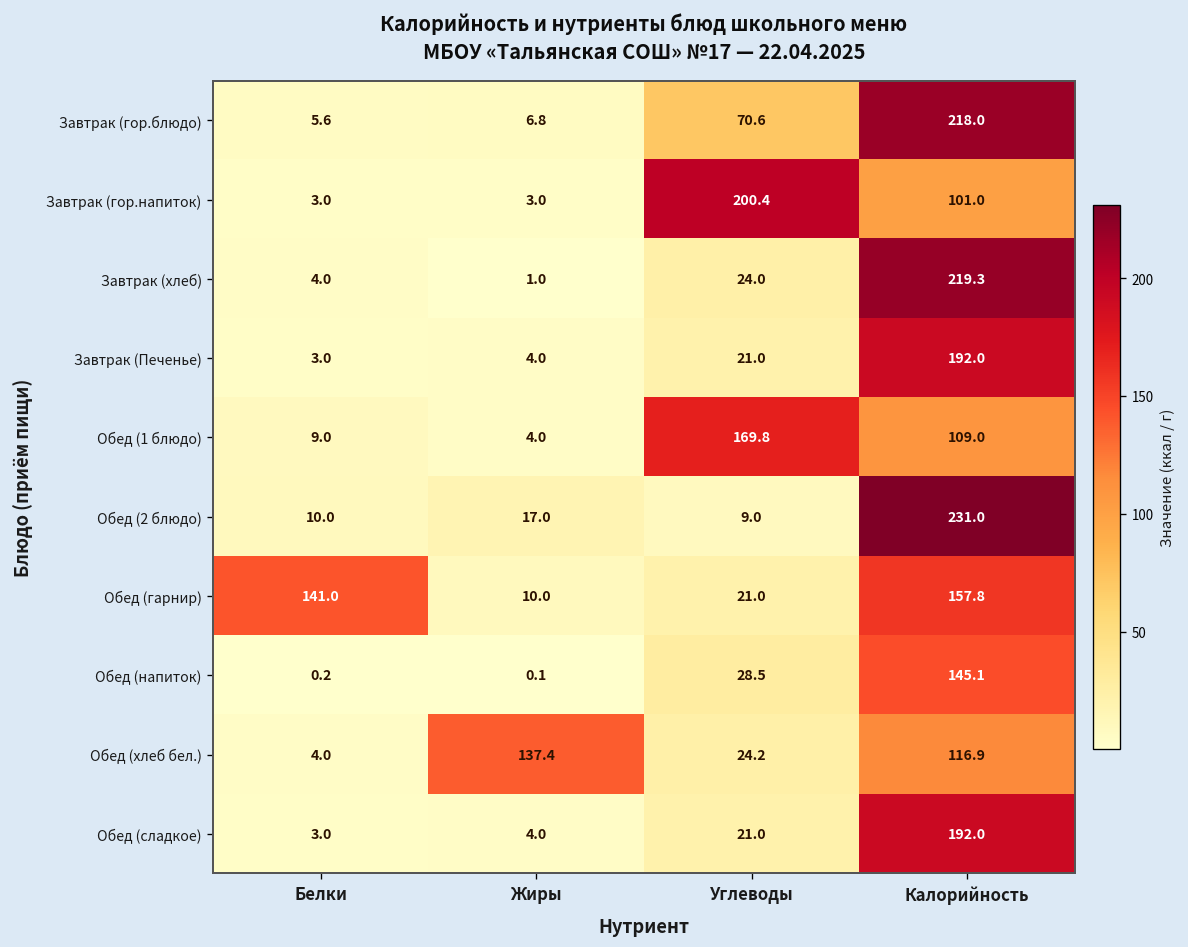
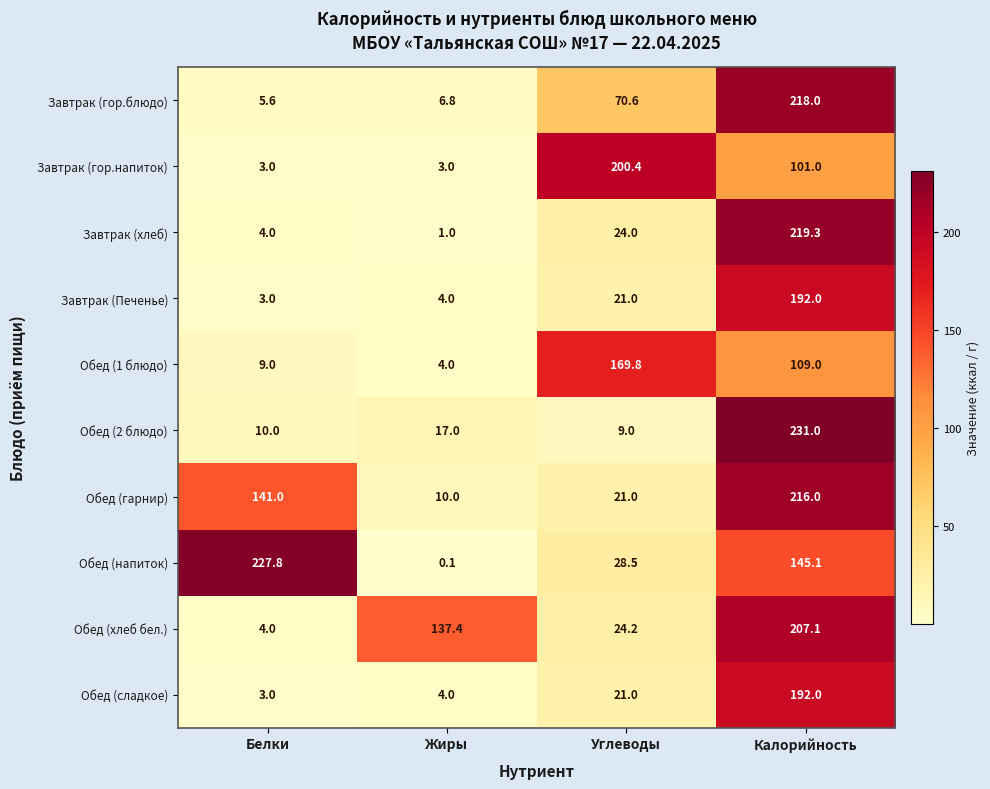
  {
    "Завтрак (гор.блюдо)": {
      "Белки": 5.6,
      "Жиры": 6.8,
      "Углеводы": 70.6,
      "Калорийность": 218.0
    },
    "Завтрак (гор.напиток)": {
      "Белки": 3.0,
      "Жиры": 3.0,
      "Углеводы": 200.4,
      "Калорийность": 101.0
    },
    "Завтрак (хлеб)": {
      "Белки": 4.0,
      "Жиры": 1.0,
      "Углеводы": 24.0,
      "Калорийность": 219.3
    },
    "Завтрак (Печенье)": {
      "Белки": 3.0,
      "Жиры": 4.0,
      "Углеводы": 21.0,
      "Калорийность": 192.0
    },
    "Обед (1 блюдо)": {
      "Белки": 9.0,
      "Жиры": 4.0,
      "Углеводы": 169.8,
      "Калорийность": 109.0
    },
    "Обед (2 блюдо)": {
      "Белки": 10.0,
      "Жиры": 17.0,
      "Углеводы": 9.0,
      "Калорийность": 231.0
    },
    "Обед (гарнир)": {
      "Белки": 141.0,
      "Жиры": 10.0,
      "Углеводы": 21.0,
-     "Калорийность": 157.8
+     "Калорийность": 216.0
    },
    "Обед (напиток)": {
-     "Белки": 0.2,
+     "Белки": 227.8,
      "Жиры": 0.1,
      "Углеводы": 28.5,
      "Калорийность": 145.1
    },
    "Обед (хлеб бел.)": {
      "Белки": 4.0,
      "Жиры": 137.4,
      "Углеводы": 24.2,
-     "Калорийность": 116.9
+     "Калорийность": 207.1
    },
    "Обед (сладкое)": {
      "Белки": 3.0,
      "Жиры": 4.0,
      "Углеводы": 21.0,
      "Калорийность": 192.0
    }
  }
